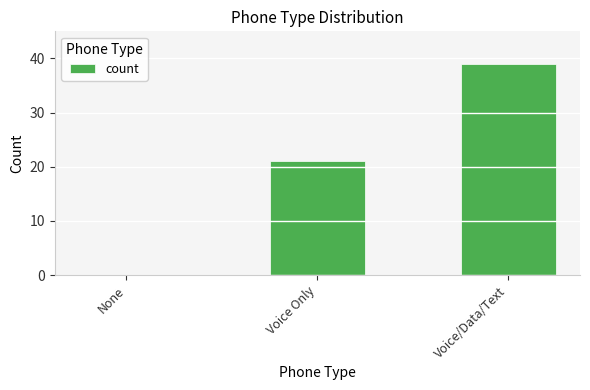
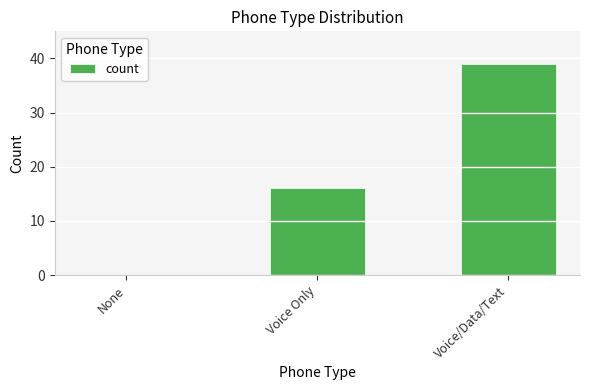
  {
    "None": 0,
-   "Voice Only": 21,
+   "Voice Only": 16,
    "Voice/Data/Text": 39
  }
